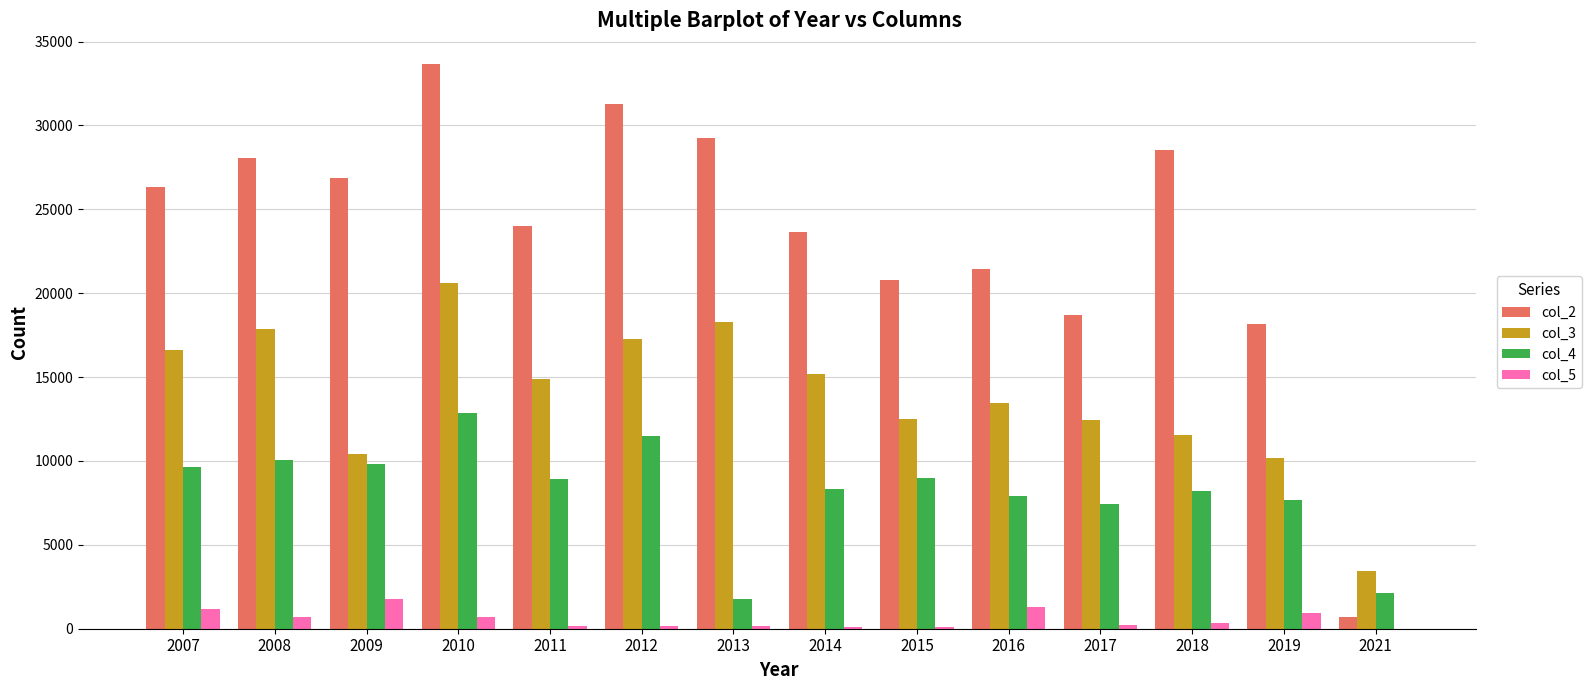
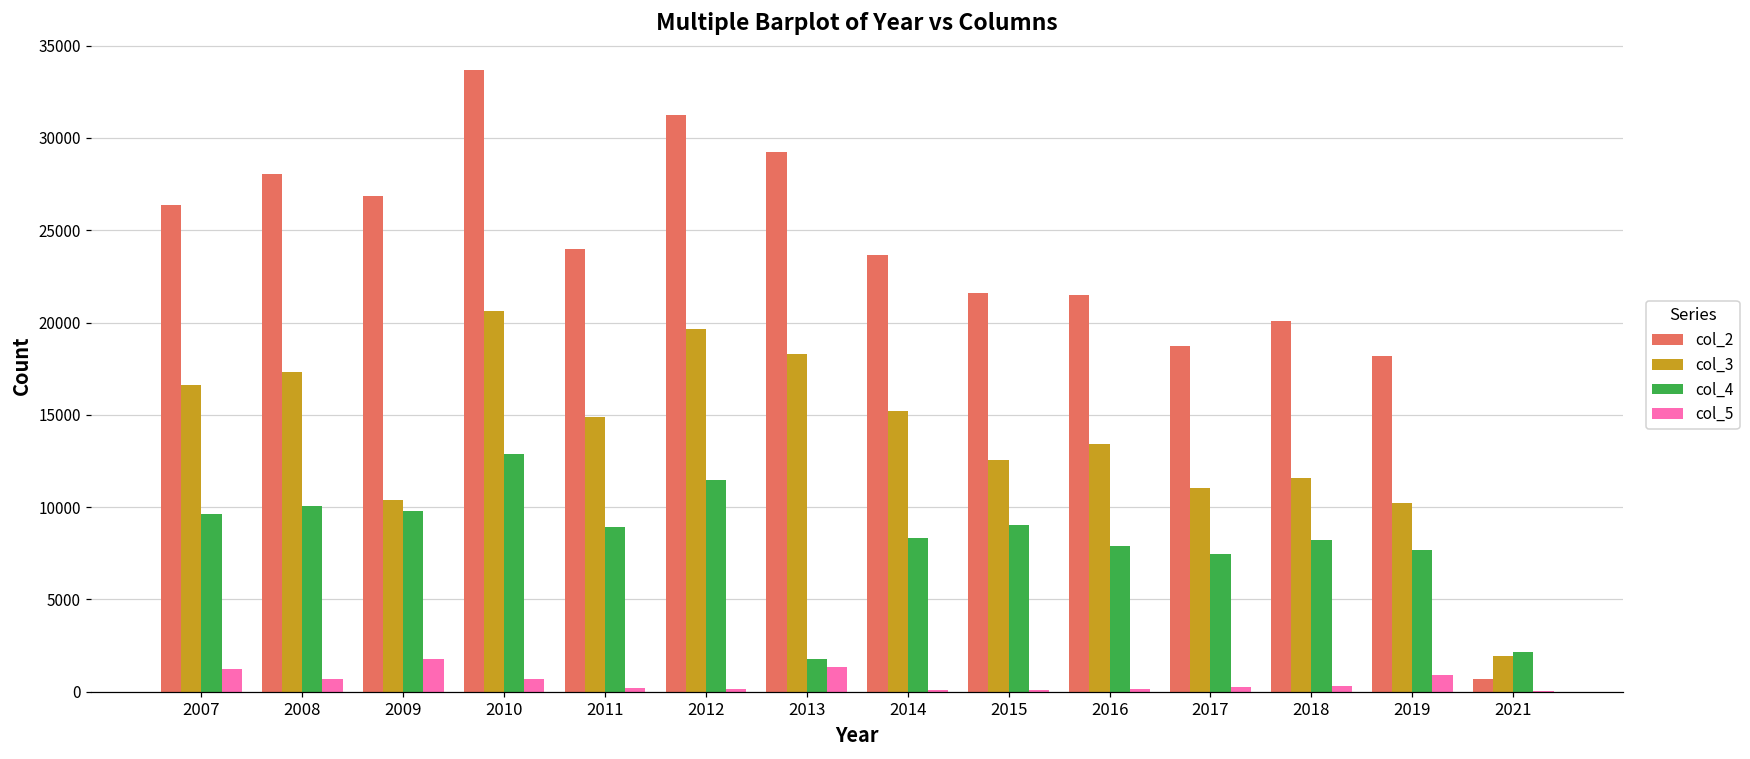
  {
    "col_2": {
      "2007": 26400,
      "2008": 28000,
      "2009": 26800,
      "2010": 33700,
      "2011": 24000,
      "2012": 31200,
      "2013": 29300,
      "2014": 23600,
-     "2015": 20800,
+     "2015": 21600,
      "2016": 21500,
      "2017": 18700,
-     "2018": 28500,
+     "2018": 20100,
      "2019": 18200,
      "2021": 700
    },
    "col_3": {
      "2007": 16600,
-     "2008": 17900,
+     "2008": 17300,
      "2009": 10400,
      "2010": 20600,
      "2011": 14900,
-     "2012": 17300,
+     "2012": 19600,
      "2013": 18300,
      "2014": 15200,
      "2015": 12500,
      "2016": 13400,
-     "2017": 12500,
+     "2017": 11000,
      "2018": 11600,
      "2019": 10200,
-     "2021": 3400
+     "2021": 1900
    },
    "col_4": {
      "2007": 9600,
      "2008": 10000,
      "2009": 9800,
      "2010": 12900,
      "2011": 8900,
      "2012": 11500,
      "2013": 1800,
      "2014": 8300,
      "2015": 9000,
      "2016": 7900,
      "2017": 7400,
      "2018": 8200,
      "2019": 7700,
      "2021": 2200
    },
    "col_5": {
      "2007": 1200,
      "2008": 700,
      "2009": 1700,
      "2010": 700,
      "2011": 200,
-     "2013": 100,
-     "2016": 1300,
+     "2013": 1300,
+     "2016": 100,
      "2017": 200,
      "2018": 300,
      "2019": 900
    }
  }
